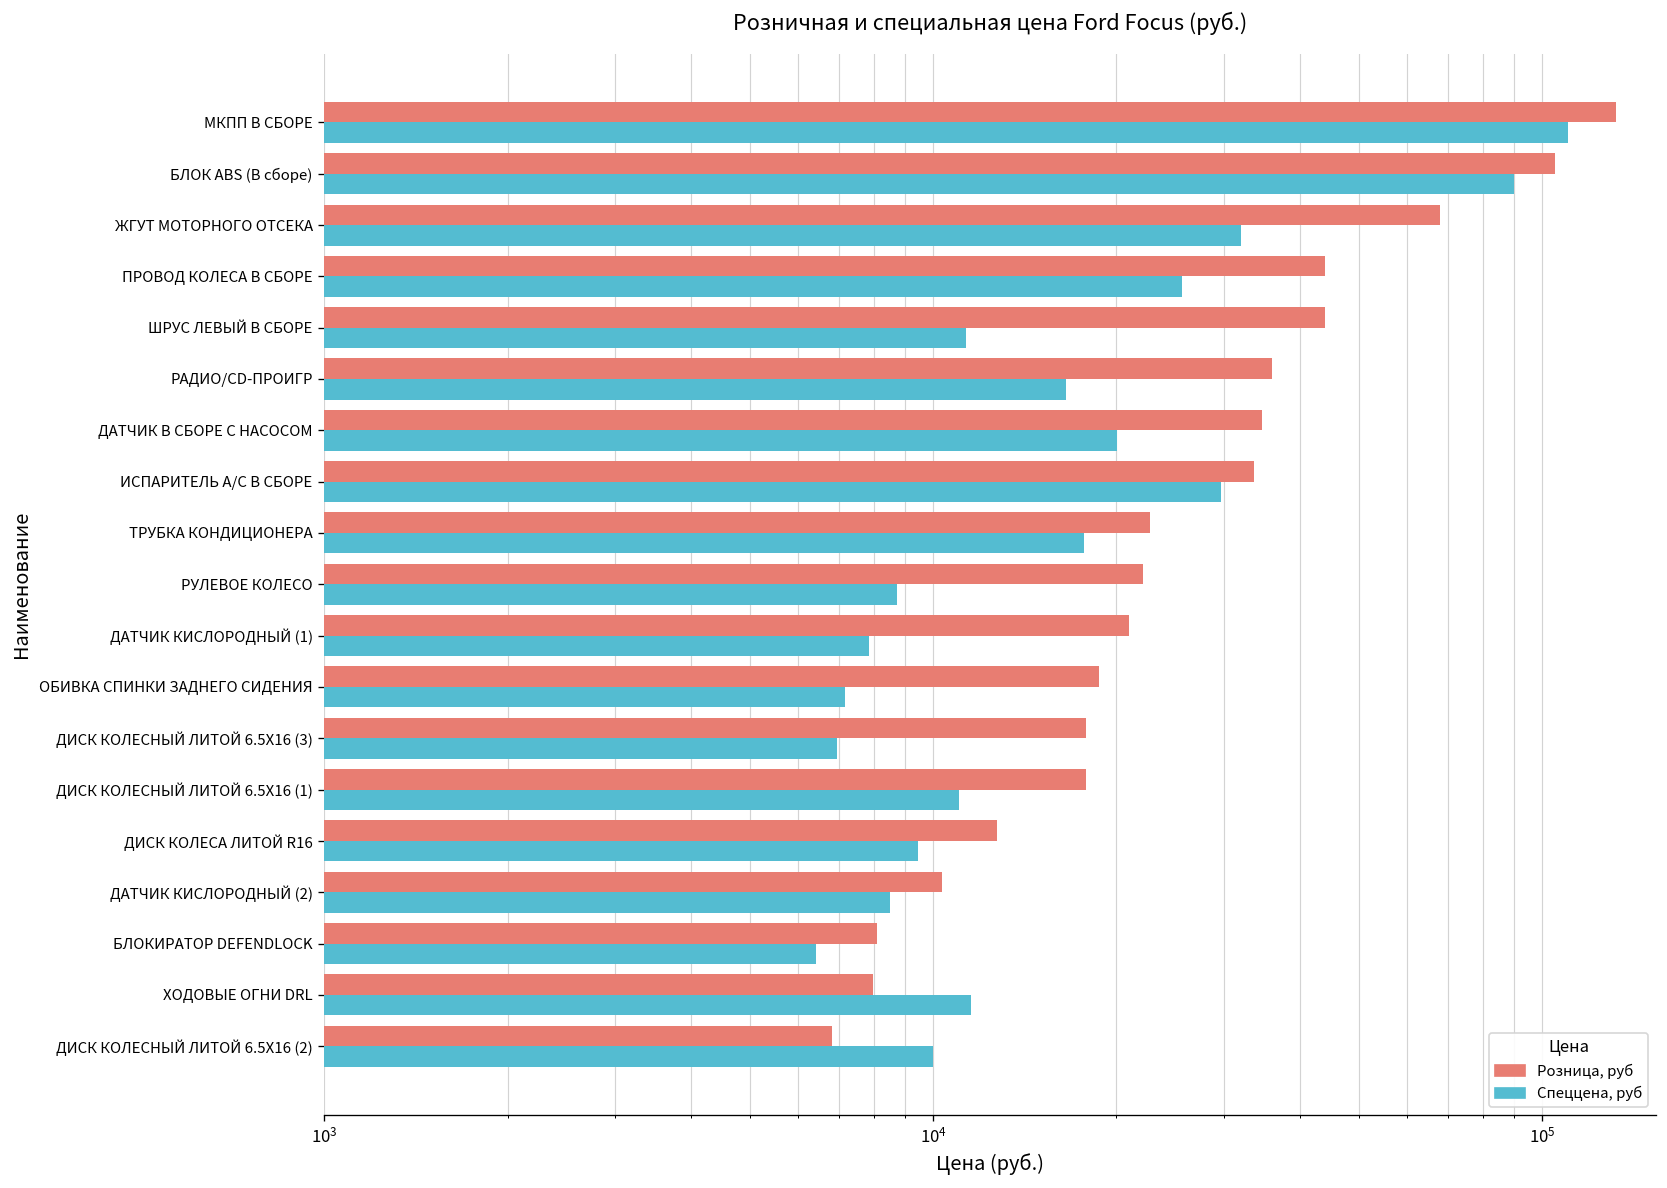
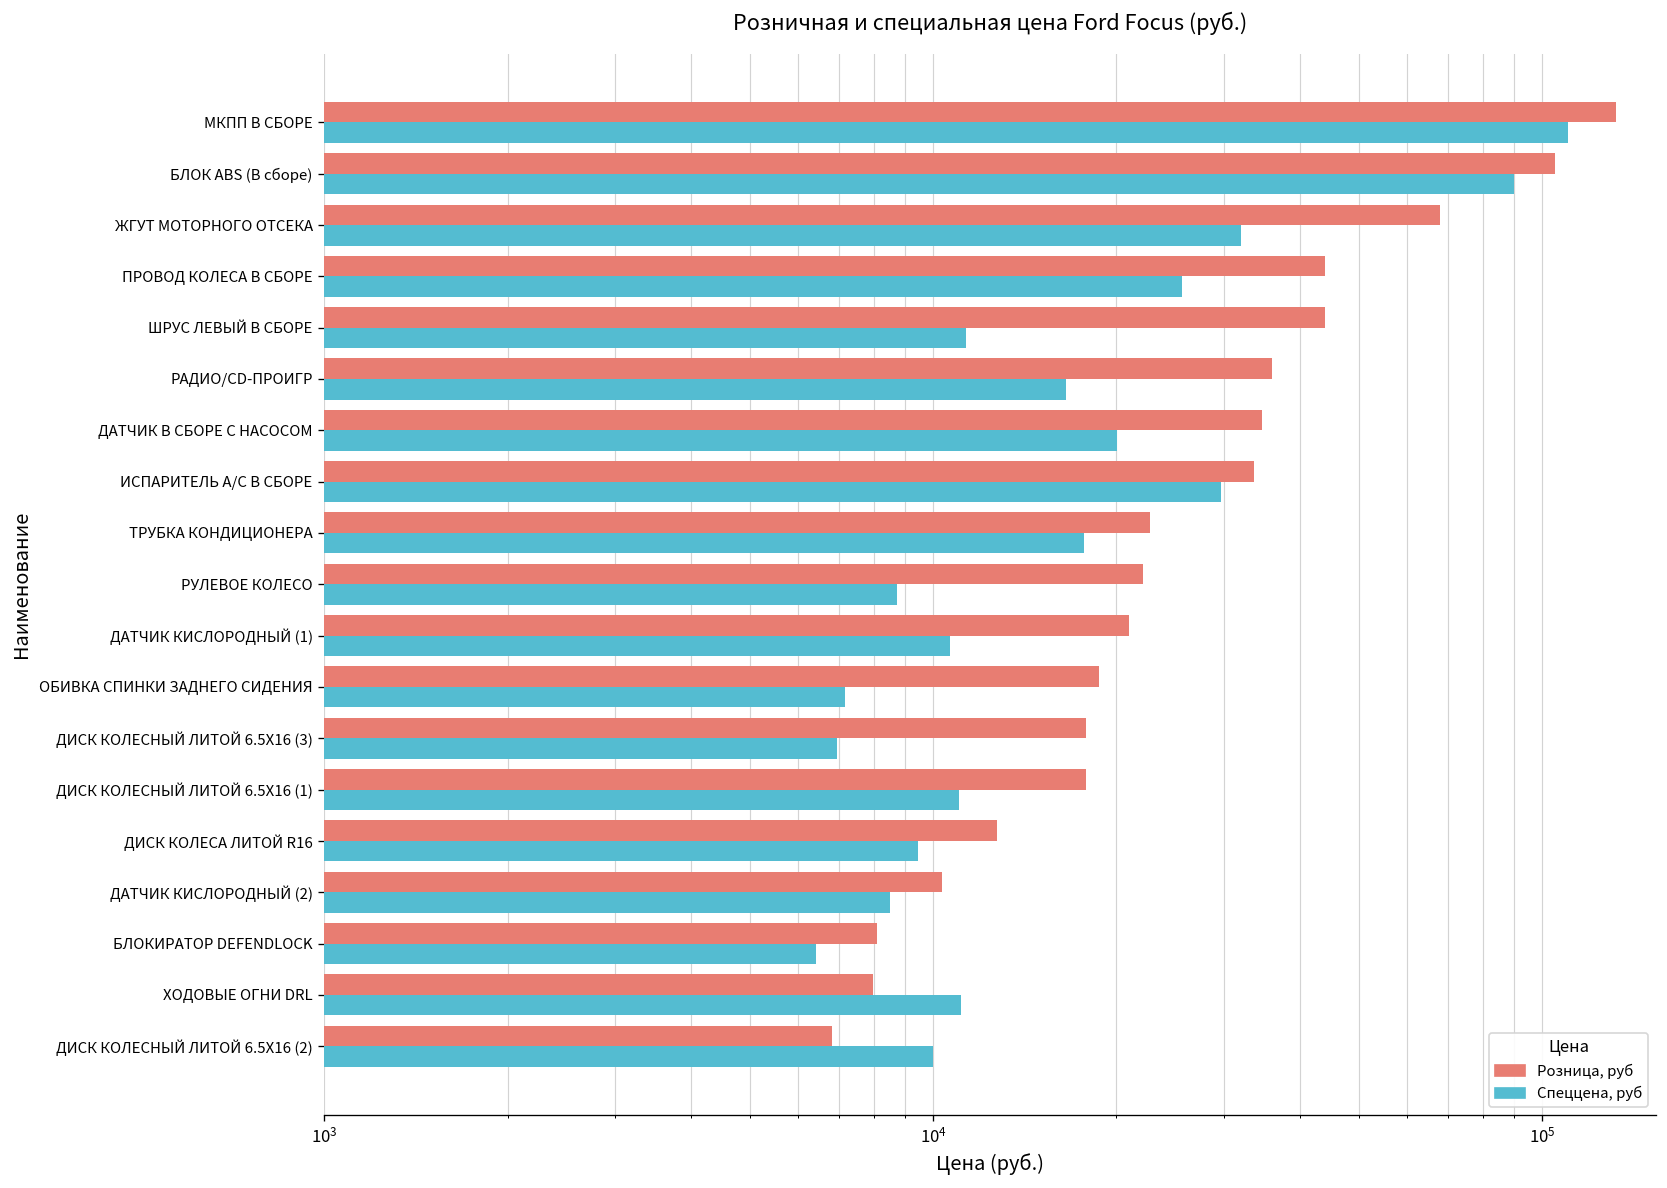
  {
    "Розница, руб": {
      "МКПП В СБОРЕ": 132000,
      "БЛОК ABS (В сборе)": 105000,
      "ЖГУТ МОТОРНОГО ОТСЕКА": 68000,
      "ПРОВОД КОЛЕСА В СБОРЕ": 44000,
      "ШРУС ЛЕВЫЙ В СБОРЕ": 44000,
      "РАДИО/CD-ПРОИГР": 36000,
      "ДАТЧИК В СБОРЕ С НАСОСОМ": 35000,
      "ИСПАРИТЕЛЬ A/C В СБОРЕ": 34000,
      "ТРУБКА КОНДИЦИОНЕРА": 23000,
      "РУЛЕВОЕ КОЛЕСО": 22000,
      "ДАТЧИК КИСЛОРОДНЫЙ (1)": 21000,
      "ОБИВКА СПИНКИ ЗАДНЕГО СИДЕНИЯ": 18700,
      "ДИСК КОЛЕСНЫЙ ЛИТОЙ 6.5X16 (3)": 17800,
      "ДИСК КОЛЕСНЫЙ ЛИТОЙ 6.5X16 (1)": 17800,
      "ДИСК КОЛЕСА ЛИТОЙ R16": 12800,
      "ДАТЧИК КИСЛОРОДНЫЙ (2)": 10300,
      "БЛОКИРАТОР DEFENDLOCK": 8100,
      "ХОДОВЫЕ ОГНИ DRL": 8000,
      "ДИСК КОЛЕСНЫЙ ЛИТОЙ 6.5X16 (2)": 6800
    },
    "Спеццена, руб": {
      "МКПП В СБОРЕ": 110000,
      "БЛОК ABS (В сборе)": 90000,
      "ЖГУТ МОТОРНОГО ОТСЕКА": 32000,
      "ПРОВОД КОЛЕСА В СБОРЕ": 26000,
      "ШРУС ЛЕВЫЙ В СБОРЕ": 11300,
      "РАДИО/CD-ПРОИГР": 16500,
      "ДАТЧИК В СБОРЕ С НАСОСОМ": 20000,
      "ИСПАРИТЕЛЬ A/C В СБОРЕ": 30000,
      "ТРУБКА КОНДИЦИОНЕРА": 17700,
      "РУЛЕВОЕ КОЛЕСО": 8700,
-     "ДАТЧИК КИСЛОРОДНЫЙ (1)": 7800,
+     "ДАТЧИК КИСЛОРОДНЫЙ (1)": 10600,
      "ОБИВКА СПИНКИ ЗАДНЕГО СИДЕНИЯ": 7200,
      "ДИСК КОЛЕСНЫЙ ЛИТОЙ 6.5X16 (3)": 7000,
      "ДИСК КОЛЕСНЫЙ ЛИТОЙ 6.5X16 (1)": 11000,
      "ДИСК КОЛЕСА ЛИТОЙ R16": 9400,
      "ДАТЧИК КИСЛОРОДНЫЙ (2)": 8500,
      "БЛОКИРАТОР DEFENDLOCK": 6400,
-     "ХОДОВЫЕ ОГНИ DRL": 11600,
+     "ХОДОВЫЕ ОГНИ DRL": 11100,
      "ДИСК КОЛЕСНЫЙ ЛИТОЙ 6.5X16 (2)": 10000
    }
  }
